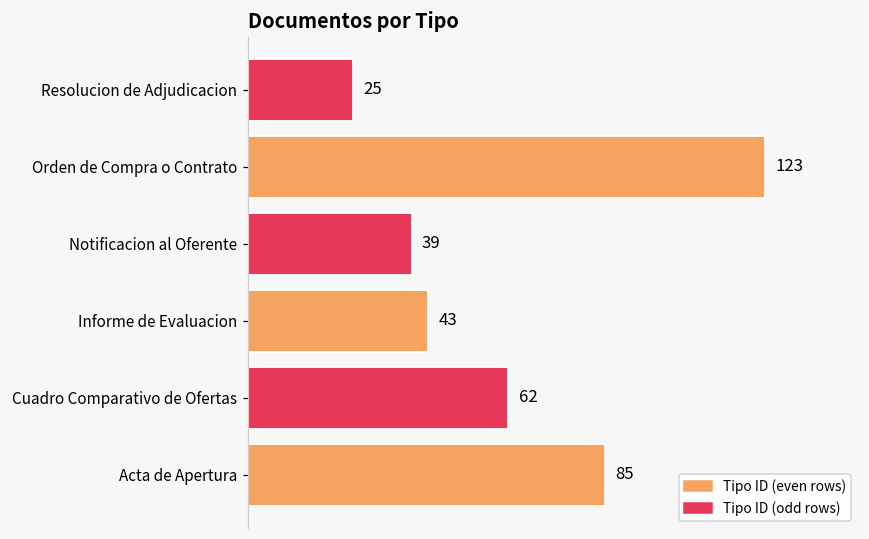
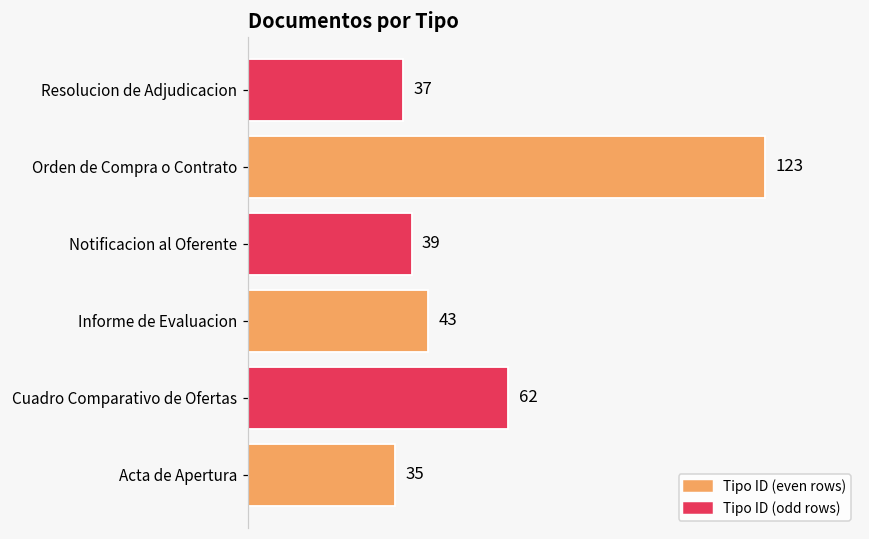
  {
-   "Resolucion de Adjudicacion": 25,
+   "Resolucion de Adjudicacion": 37,
    "Orden de Compra o Contrato": 123,
    "Notificacion al Oferente": 39,
    "Informe de Evaluacion": 43,
    "Cuadro Comparativo de Ofertas": 62,
-   "Acta de Apertura": 85
+   "Acta de Apertura": 35
  }
